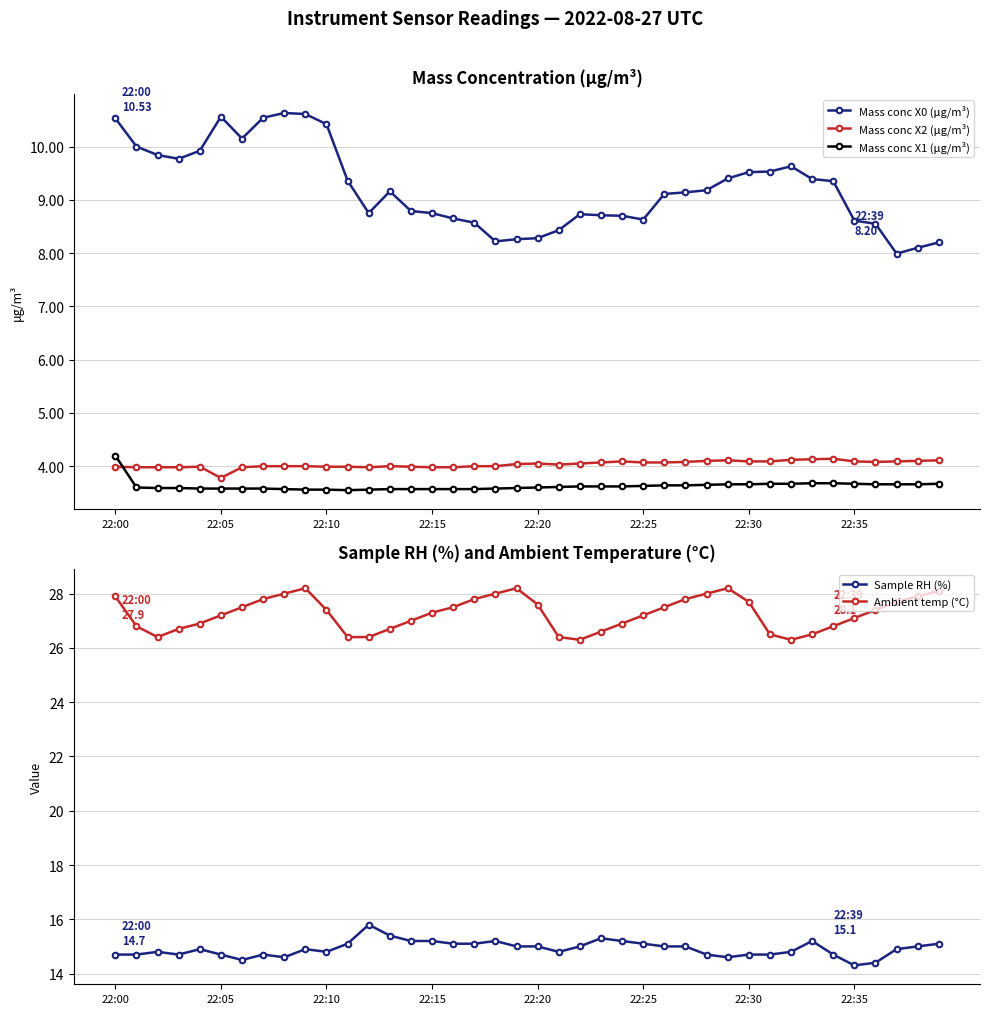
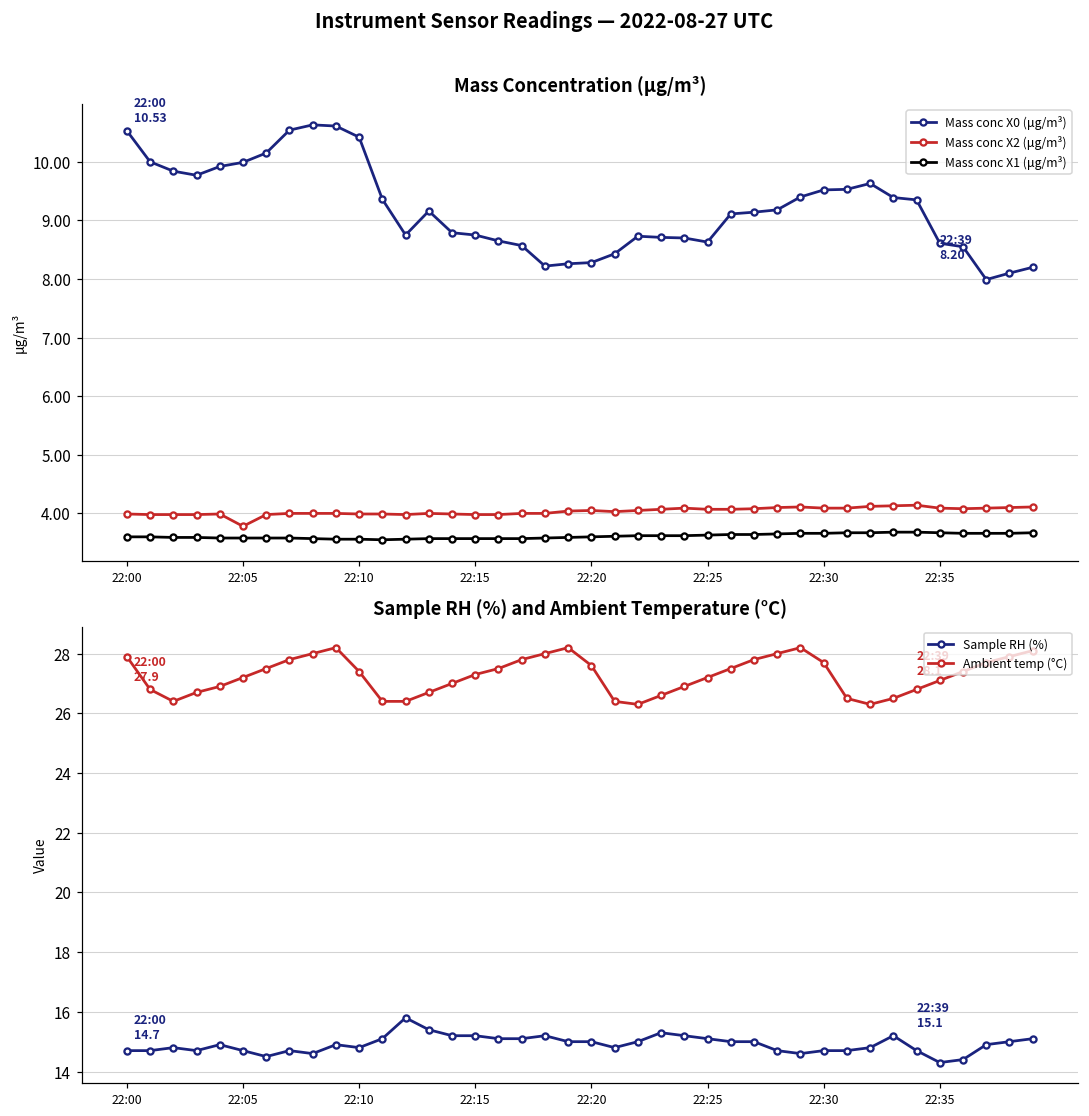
  {
    "Mass Concentration (μg/m³)": {
      "Mass conc X0 (μg/m³)": {
-       "22:05": 10.6,
+       "22:05": 10.0,
        "22:10": 10.4,
        "22:15": 8.8,
        "22:20": 8.3,
        "22:25": 8.6,
        "22:30": 9.5
      },
      "Mass conc X2 (μg/m³)": {
        "22:00": 4.0,
        "22:05": 3.8,
        "22:10": 4.0,
        "22:15": 4.0,
        "22:20": 4.1,
        "22:25": 4.1,
        "22:30": 4.1,
        "22:35": 4.1
      },
      "Mass conc X1 (μg/m³)": {
-       "22:00": 4.2,
+       "22:00": 3.6,
        "22:05": 3.6,
        "22:10": 3.6,
        "22:15": 3.6,
        "22:20": 3.6,
        "22:25": 3.6,
        "22:30": 3.7,
        "22:35": 3.7
      }
    },
    "Sample RH (%) and Ambient Temperature (°C)": {
      "Sample RH (%)": {
        "22:05": 14.7,
        "22:10": 14.8,
        "22:15": 15.2,
        "22:20": 15.0,
        "22:25": 15.1,
        "22:30": 14.7,
        "22:35": 14.3
      },
      "Ambient temp (°C)": {
        "22:00": 27.9
      }
    }
  }
